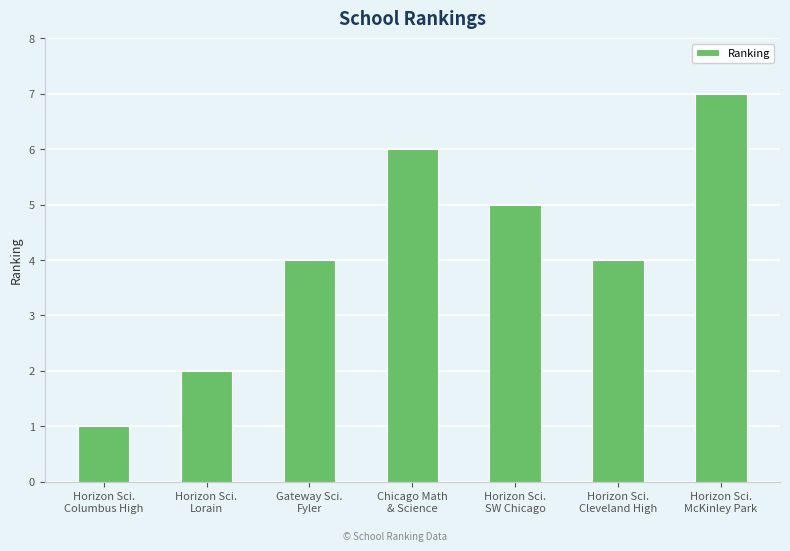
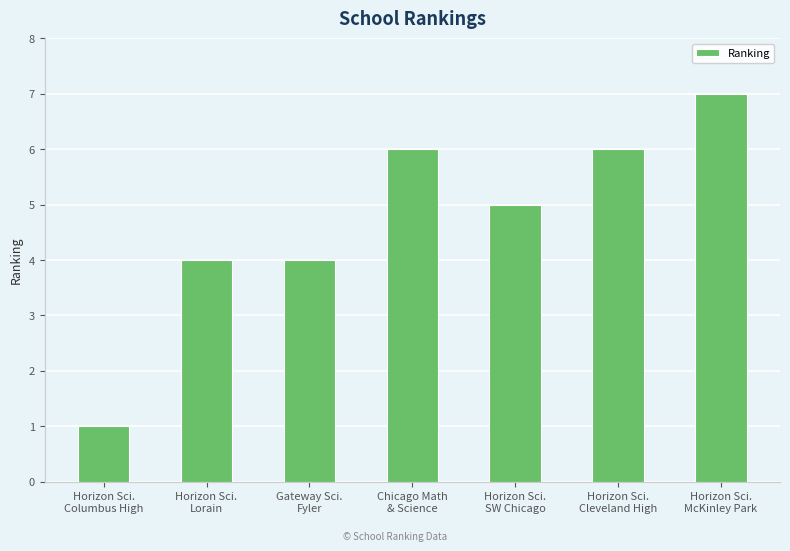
  {
    "Horizon Sci. Columbus High": 1,
-   "Horizon Sci. Lorain": 2,
+   "Horizon Sci. Lorain": 4,
    "Gateway Sci. Fyler": 4,
    "Chicago Math & Science": 6,
    "Horizon Sci. SW Chicago": 5,
-   "Horizon Sci. Cleveland High": 4,
+   "Horizon Sci. Cleveland High": 6,
    "Horizon Sci. McKinley Park": 7
  }
